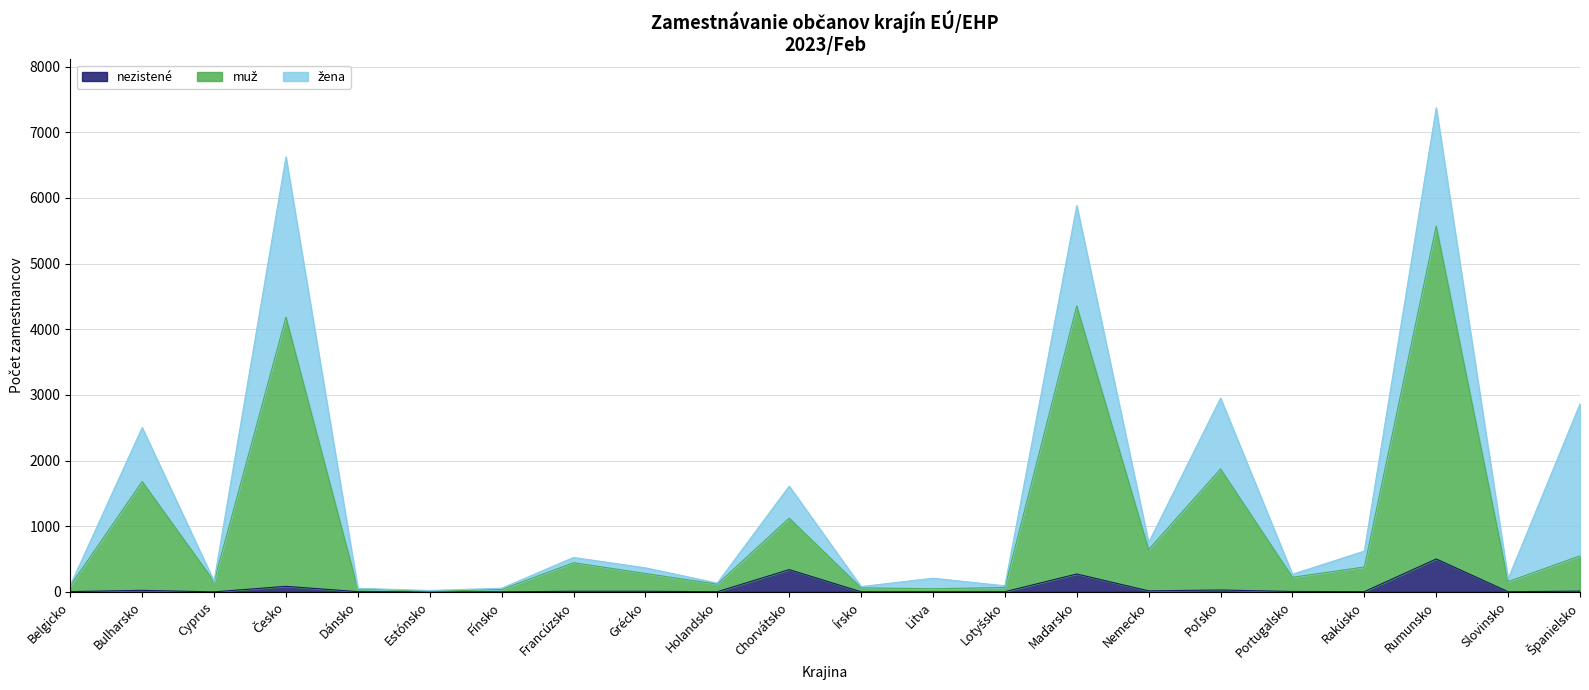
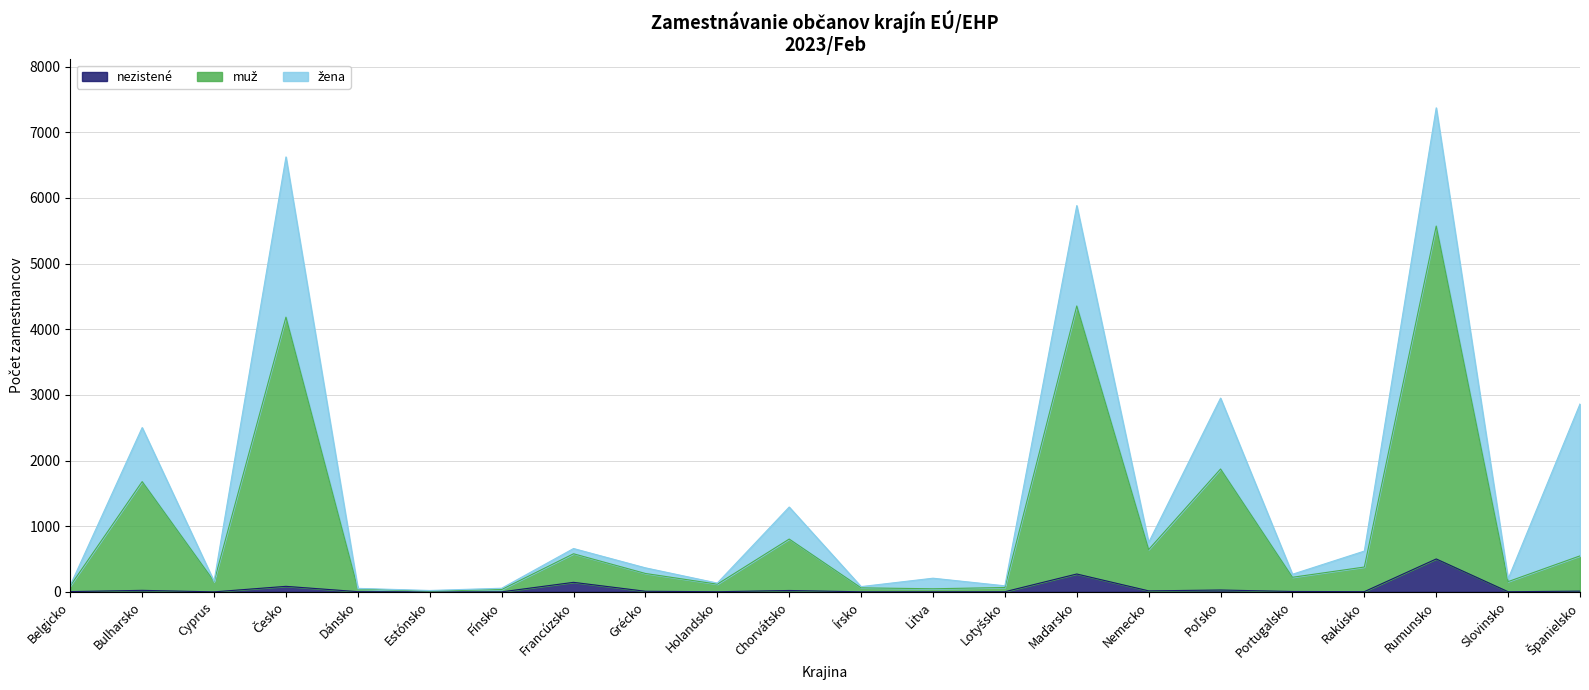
  {
    "nezistené": {
      "Belgicko": 0,
      "Bulharsko": 0,
      "Cyprus": 0,
      "Česko": 100,
      "Dánsko": 0,
-     "Francúzsko": 0,
+     "Francúzsko": 100,
      "Grécko": 0,
      "Holandsko": 0,
-     "Chorvátsko": 300,
+     "Chorvátsko": 0,
      "Írsko": 0,
      "Litva": 0,
      "Lotyšsko": 0,
      "Maďarsko": 300,
      "Nemecko": 0,
      "Poľsko": 0,
      "Portugalsko": 0,
      "Rakúsko": 0,
      "Rumunsko": 500,
      "Slovinsko": 0,
      "Španielsko": 0
    },
    "muž": {
      "Bulharsko": 1700,
      "Česko": 4100,
      "Francúzsko": 400,
      "Grécko": 300,
      "Chorvátsko": 800,
      "Litva": 0,
      "Maďarsko": 4100,
      "Nemecko": 600,
      "Poľsko": 1800,
      "Portugalsko": 200,
      "Rakúsko": 400,
      "Rumunsko": 5100,
      "Slovinsko": 200,
      "Španielsko": 500
    },
    "žena": {
      "Bulharsko": 800,
      "Česko": 2400,
      "Francúzsko": 100,
      "Grécko": 100,
      "Chorvátsko": 500,
      "Litva": 200,
      "Maďarsko": 1500,
      "Nemecko": 100,
      "Poľsko": 1100,
      "Portugalsko": 0,
      "Rakúsko": 200,
      "Rumunsko": 1800,
      "Slovinsko": 0,
      "Španielsko": 2300
    }
  }
